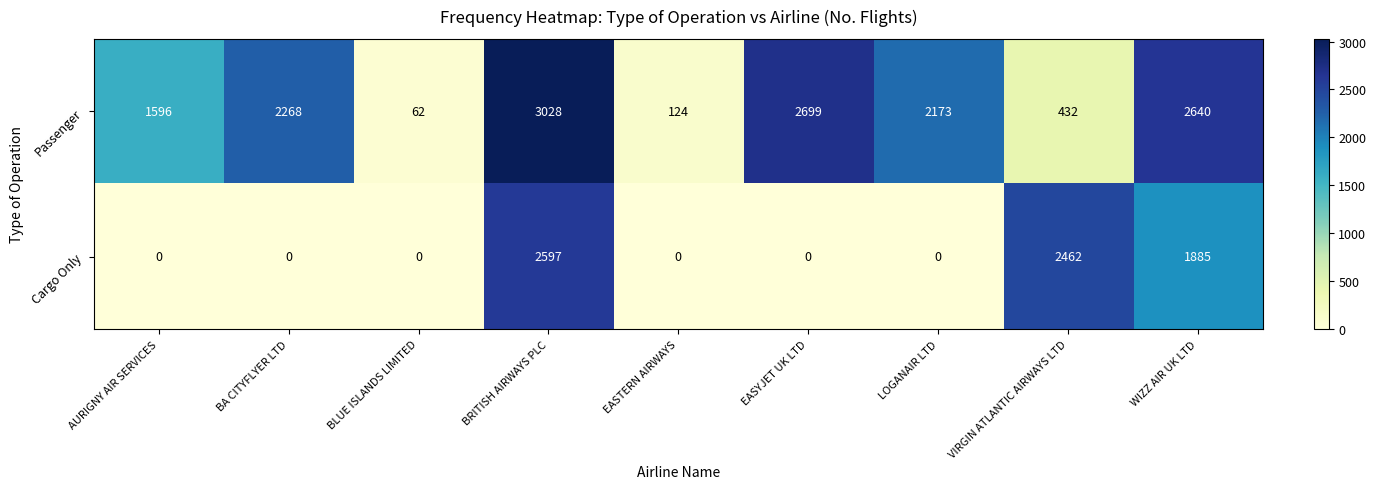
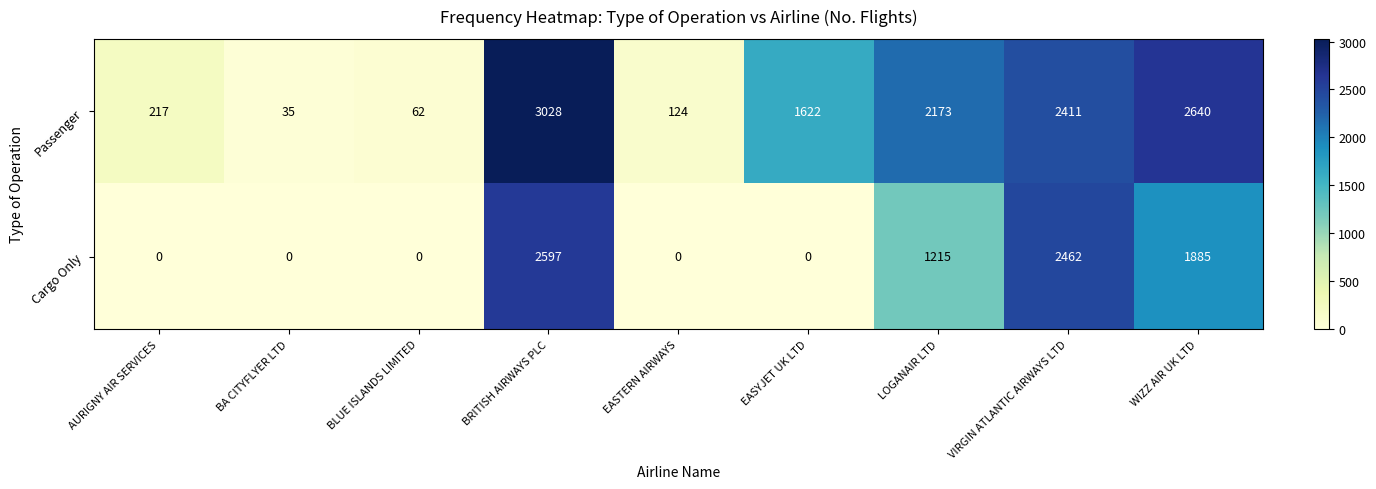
  {
    "Passenger": {
-     "AURIGNY AIR SERVICES": 1596,
-     "BA CITYFLYER LTD": 2268,
+     "AURIGNY AIR SERVICES": 217,
+     "BA CITYFLYER LTD": 35,
      "BLUE ISLANDS LIMITED": 62,
      "BRITISH AIRWAYS PLC": 3028,
      "EASTERN AIRWAYS": 124,
-     "EASYJET UK LTD": 2699,
+     "EASYJET UK LTD": 1622,
      "LOGANAIR LTD": 2173,
-     "VIRGIN ATLANTIC AIRWAYS LTD": 432,
+     "VIRGIN ATLANTIC AIRWAYS LTD": 2411,
      "WIZZ AIR UK LTD": 2640
    },
    "Cargo Only": {
      "AURIGNY AIR SERVICES": 0,
      "BA CITYFLYER LTD": 0,
      "BLUE ISLANDS LIMITED": 0,
      "BRITISH AIRWAYS PLC": 2597,
      "EASTERN AIRWAYS": 0,
      "EASYJET UK LTD": 0,
-     "LOGANAIR LTD": 0,
+     "LOGANAIR LTD": 1215,
      "VIRGIN ATLANTIC AIRWAYS LTD": 2462,
      "WIZZ AIR UK LTD": 1885
    }
  }
